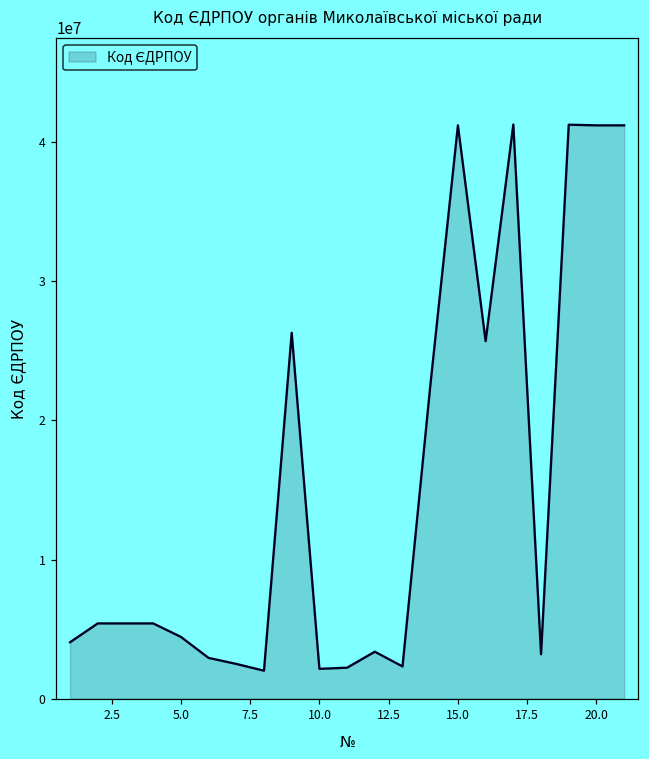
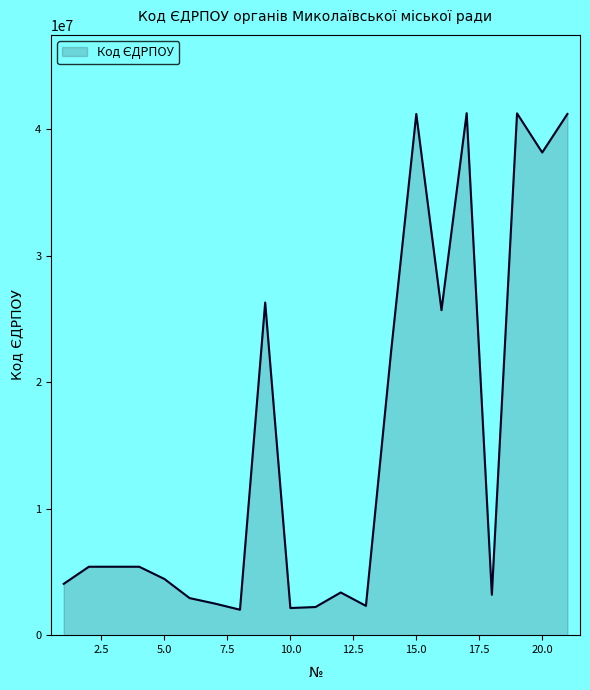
  {
    "5.0": 4400000,
    "10.0": 2100000,
    "15.0": 41200000,
-   "20.0": 41200000
+   "20.0": 38200000
  }
